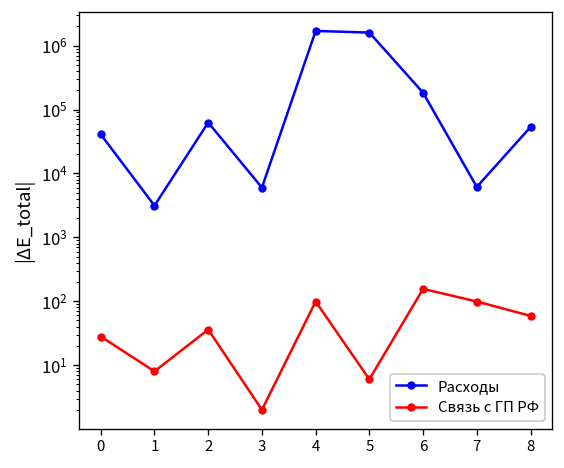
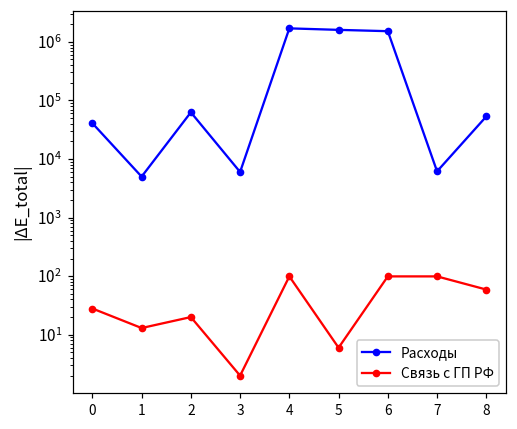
  {
    "Расходы": {
      "0": 40000,
-     "1": 3000,
+     "1": 5000,
      "2": 60000,
      "3": 6000,
      "4": 1700000,
      "5": 1600000,
-     "6": 180000,
+     "6": 1500000,
      "7": 6000,
      "8": 50000
    },
    "Связь с ГП РФ": {
      "0": 30,
-     "1": 8,
-     "2": 40,
+     "1": 13,
+     "2": 20,
      "3": 2,
      "4": 100,
      "5": 6,
-     "6": 160,
+     "6": 100,
      "7": 100,
      "8": 60
    }
  }
